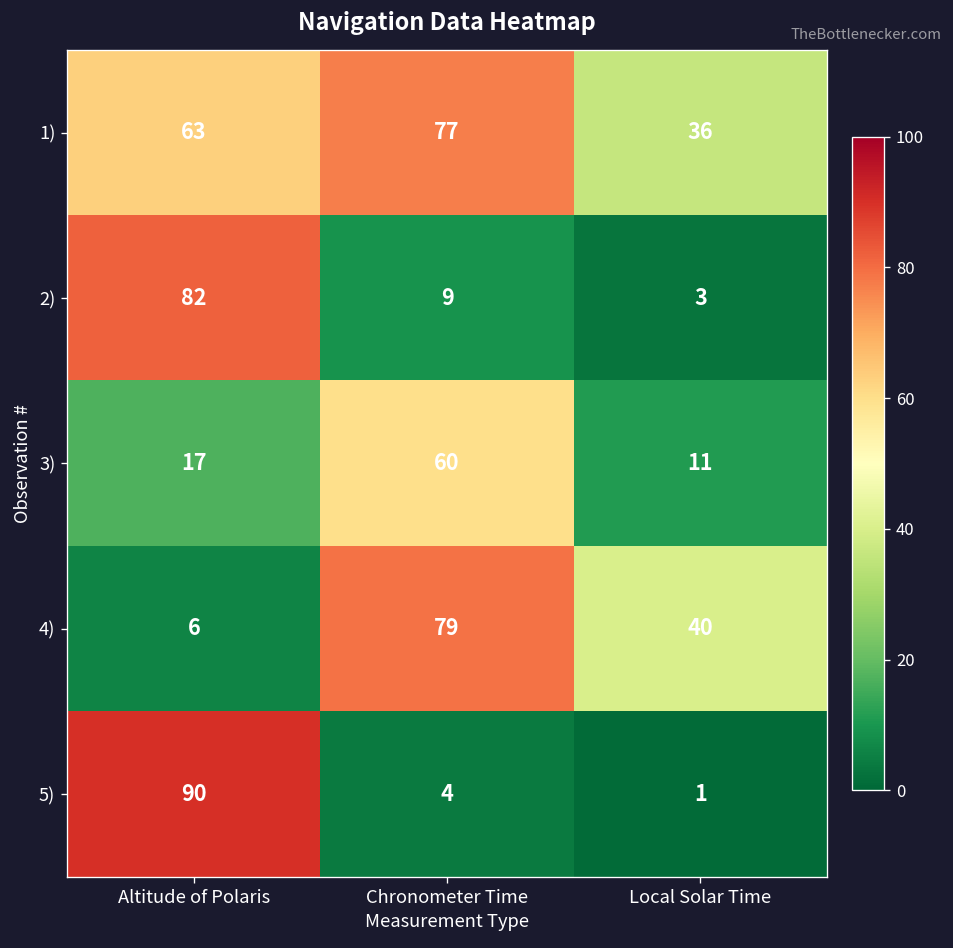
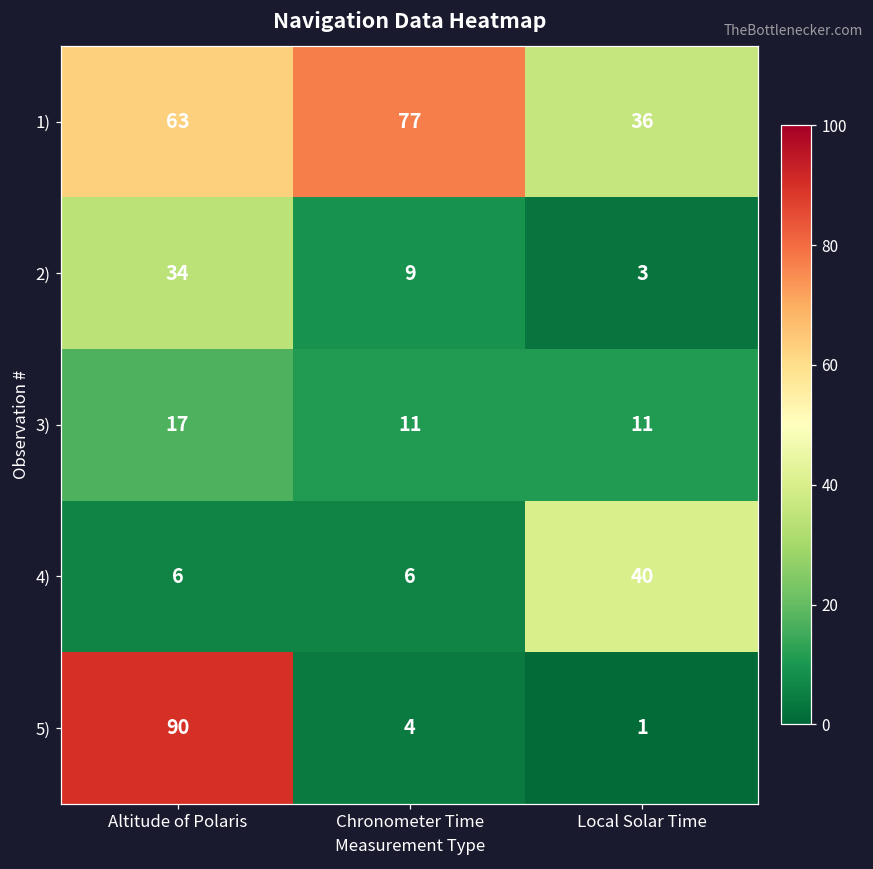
  {
    "1)": {
      "Altitude of Polaris": 63,
      "Chronometer Time": 77,
      "Local Solar Time": 36
    },
    "2)": {
-     "Altitude of Polaris": 82,
+     "Altitude of Polaris": 34,
      "Chronometer Time": 9,
      "Local Solar Time": 3
    },
    "3)": {
      "Altitude of Polaris": 17,
-     "Chronometer Time": 60,
+     "Chronometer Time": 11,
      "Local Solar Time": 11
    },
    "4)": {
      "Altitude of Polaris": 6,
-     "Chronometer Time": 79,
+     "Chronometer Time": 6,
      "Local Solar Time": 40
    },
    "5)": {
      "Altitude of Polaris": 90,
      "Chronometer Time": 4,
      "Local Solar Time": 1
    }
  }
